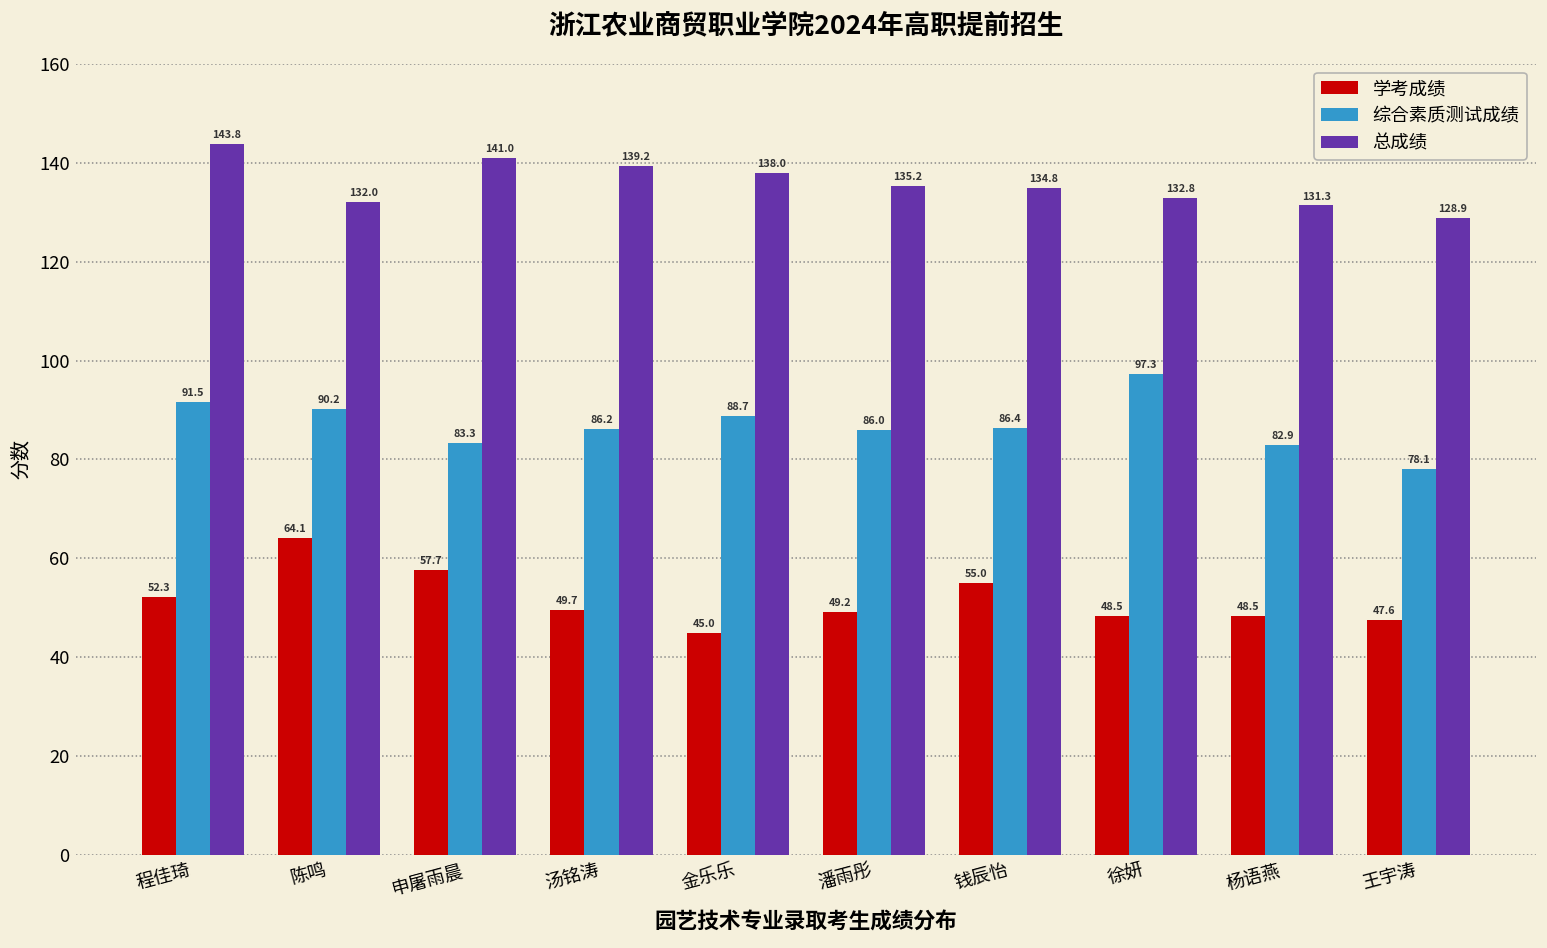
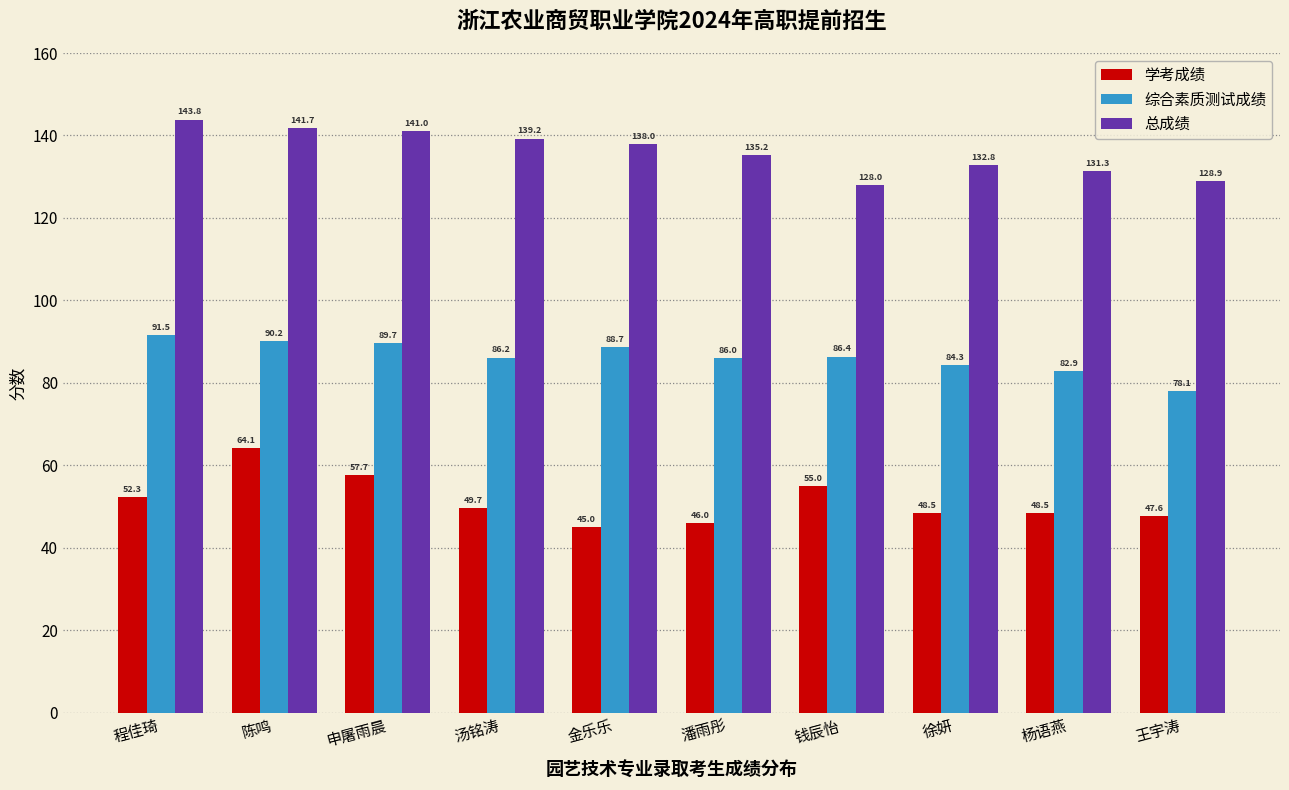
  {
    "学考成绩": {
      "程佳琦": 52.3,
      "陈鸣": 64.1,
      "申屠雨晨": 57.7,
      "汤铭涛": 49.7,
      "金乐乐": 45.0,
-     "潘雨彤": 49.2,
+     "潘雨彤": 46.0,
      "钱辰怡": 55.0,
      "徐妍": 48.5,
      "杨语燕": 48.5,
      "王宇涛": 47.6
    },
    "综合素质测试成绩": {
      "程佳琦": 91.5,
      "陈鸣": 90.2,
-     "申屠雨晨": 83.3,
+     "申屠雨晨": 89.7,
      "汤铭涛": 86.2,
      "金乐乐": 88.7,
      "潘雨彤": 86.0,
      "钱辰怡": 86.4,
-     "徐妍": 97.3,
+     "徐妍": 84.3,
      "杨语燕": 82.9,
      "王宇涛": 78.1
    },
    "总成绩": {
      "程佳琦": 143.8,
-     "陈鸣": 132.0,
+     "陈鸣": 141.7,
      "申屠雨晨": 141.0,
      "汤铭涛": 139.2,
      "金乐乐": 138.0,
      "潘雨彤": 135.2,
-     "钱辰怡": 134.8,
+     "钱辰怡": 128.0,
      "徐妍": 132.8,
      "杨语燕": 131.3,
      "王宇涛": 128.9
    }
  }
